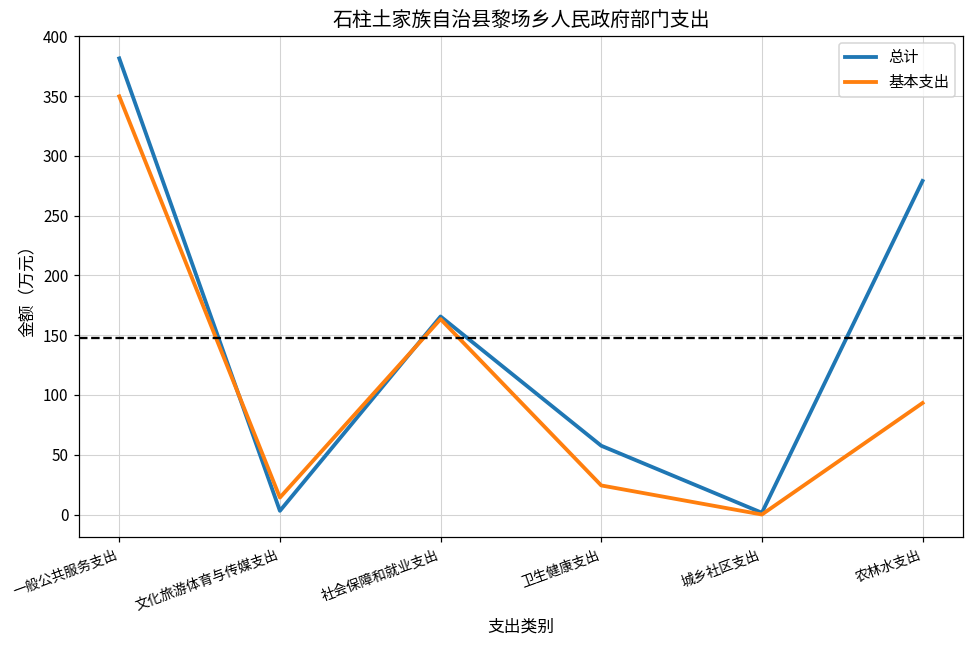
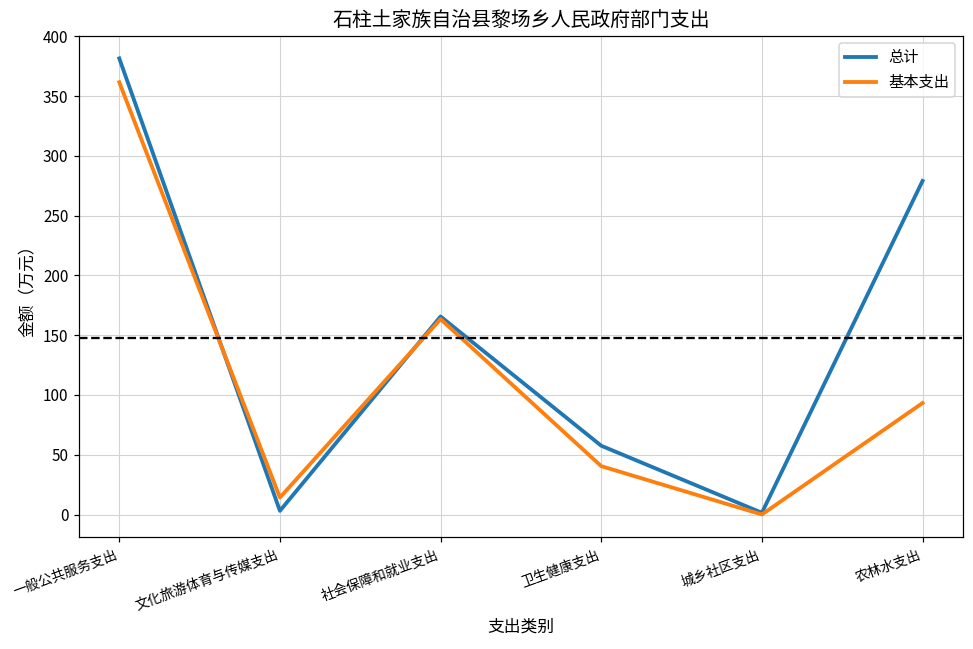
  {
    "总计": {
      "一般公共服务支出": 382,
      "文化旅游体育与传媒支出": 3,
      "卫生健康支出": 58,
      "农林水支出": 279
    },
    "基本支出": {
-     "一般公共服务支出": 350,
+     "一般公共服务支出": 362,
      "文化旅游体育与传媒支出": 14,
-     "卫生健康支出": 24,
+     "卫生健康支出": 40,
      "农林水支出": 93
    }
  }
